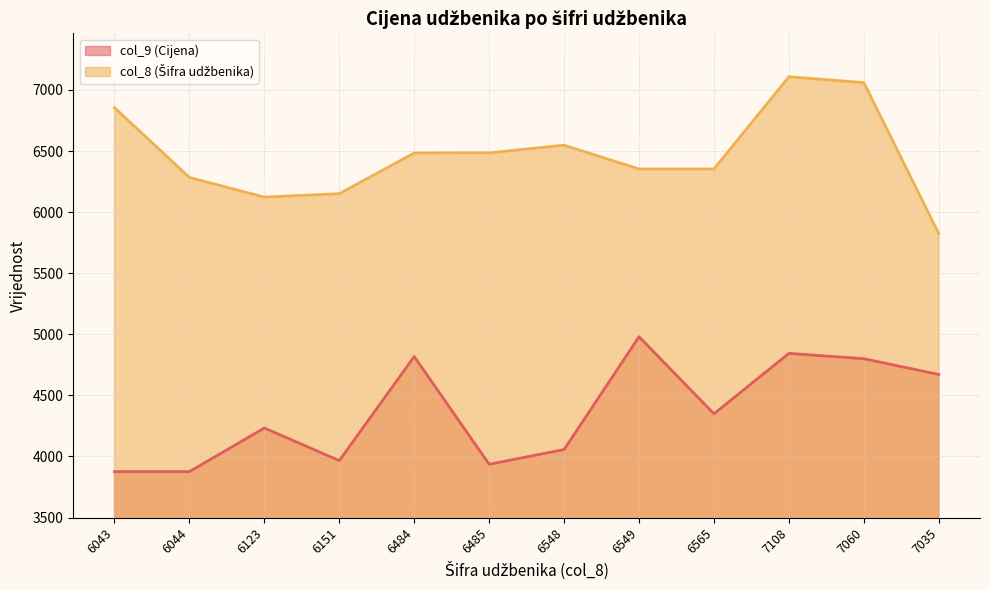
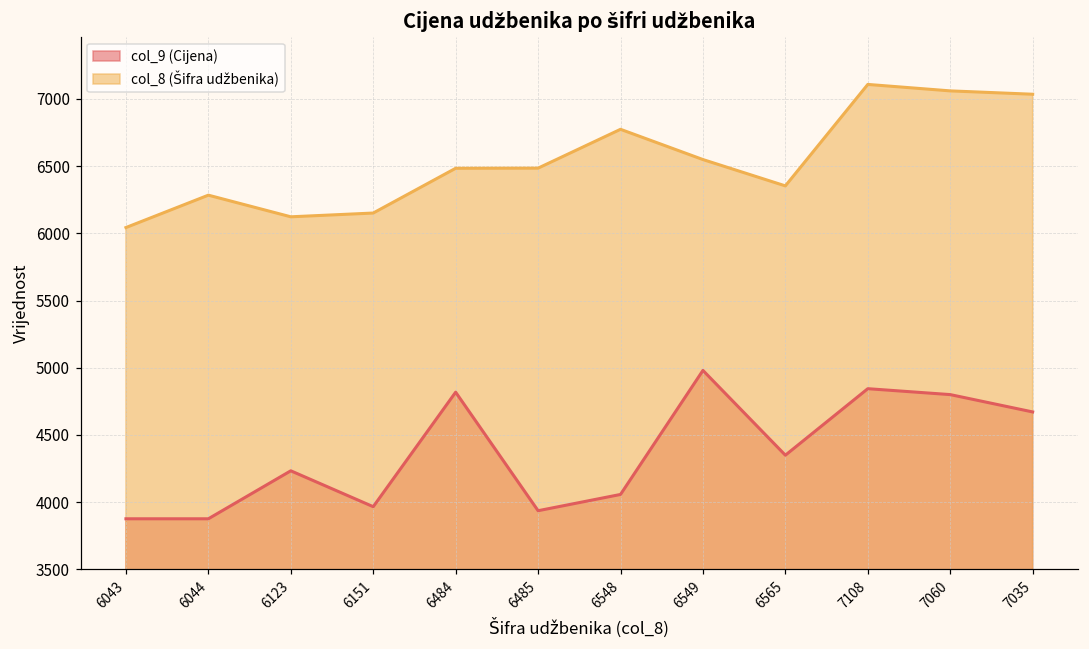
  {
    "col_9 (Cijena)": {
      "6043": 3880,
      "6044": 3880,
      "6123": 4230,
      "6151": 3970,
      "6484": 4820,
      "6485": 3940,
      "6548": 4060,
      "6549": 4980,
      "6565": 4350,
      "7108": 4840,
      "7060": 4800,
      "7035": 4670
    },
    "col_8 (Šifra udžbenika)": {
-     "6043": 6860,
+     "6043": 6040,
      "6044": 6280,
      "6123": 6120,
      "6151": 6150,
      "6484": 6480,
      "6485": 6490,
-     "6548": 6550,
-     "6549": 6350,
+     "6548": 6770,
+     "6549": 6550,
      "6565": 6350,
      "7108": 7110,
      "7060": 7060,
-     "7035": 5820
+     "7035": 7040
    }
  }
